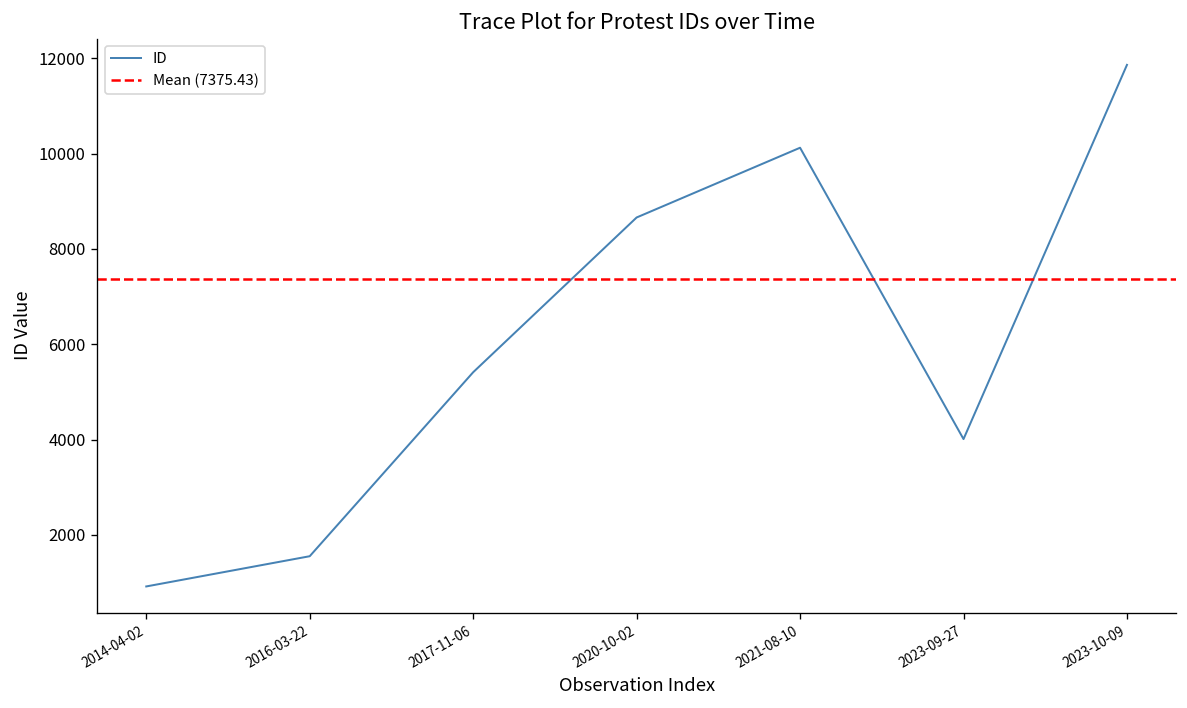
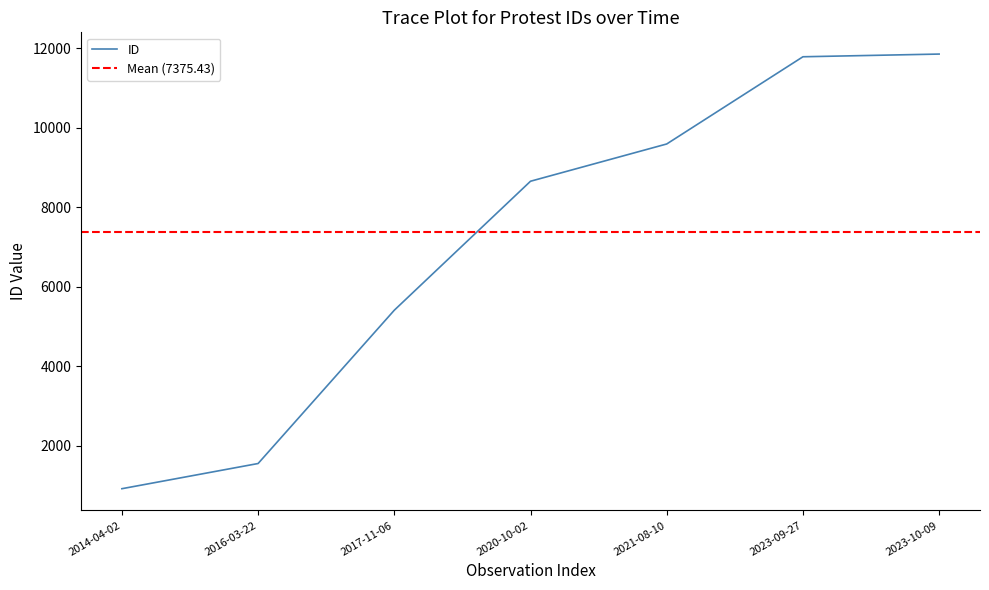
  {
    "2014-04-02": 900,
    "2016-03-22": 1600,
    "2017-11-06": 5400,
    "2020-10-02": 8700,
-   "2021-08-10": 10100,
-   "2023-09-27": 4000,
+   "2021-08-10": 9600,
+   "2023-09-27": 11800,
    "2023-10-09": 11900
  }
